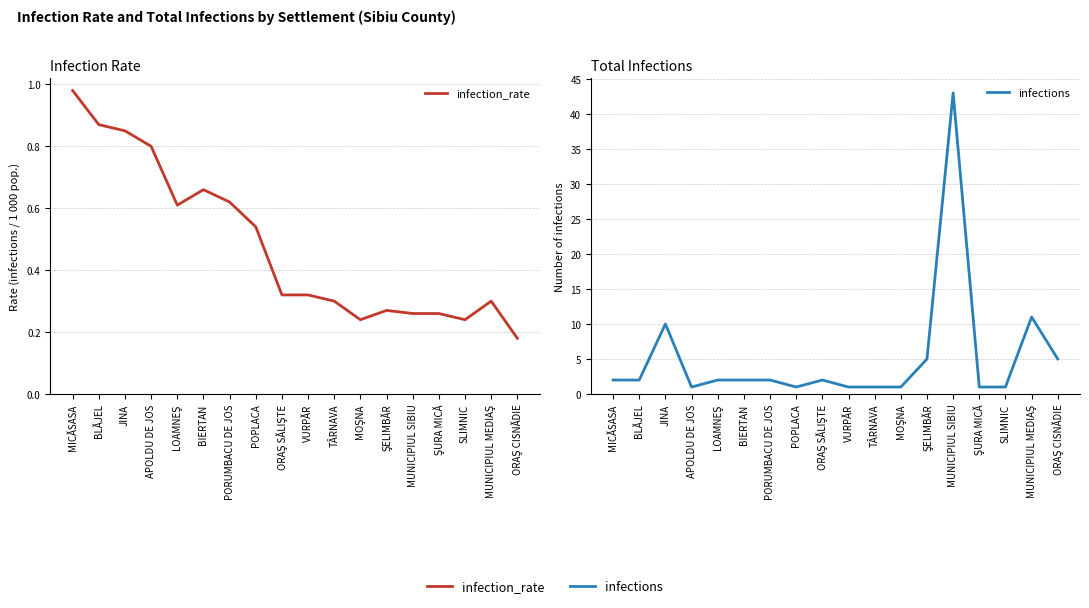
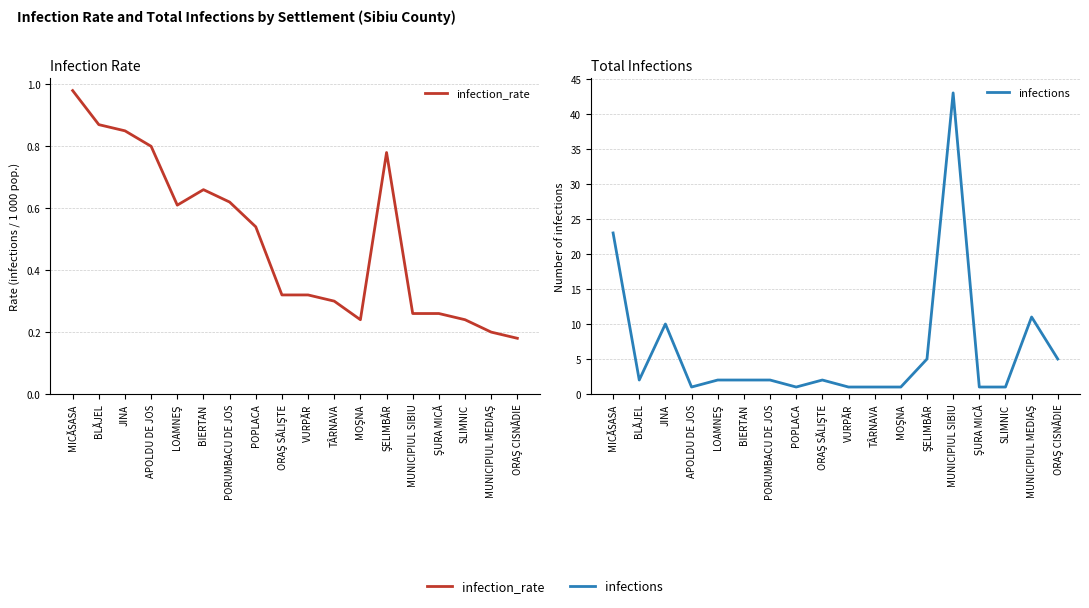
  {
    "Infection Rate": {
      "MICĂSASA": 0.98,
      "BLĂJEL": 0.87,
      "JINA": 0.85,
      "APOLDU DE JOS": 0.80,
      "LOAMNEŞ": 0.61,
      "BIERTAN": 0.66,
      "PORUMBACU DE JOS": 0.62,
      "POPLACA": 0.54,
      "ORAŞ SĂLIŞTE": 0.32,
      "VURPĂR": 0.32,
      "TÂRNAVA": 0.30,
      "MOŞNA": 0.24,
-     "ŞELIMBĂR": 0.27,
+     "ŞELIMBĂR": 0.78,
      "MUNICIPIUL SIBIU": 0.26,
      "ŞURA MICĂ": 0.26,
      "SLIMNIC": 0.24,
-     "MUNICIPIUL MEDIAŞ": 0.3,
+     "MUNICIPIUL MEDIAŞ": 0.2,
      "ORAŞ CISNĂDIE": 0.18
    },
    "Total Infections": {
-     "MICĂSASA": 2,
+     "MICĂSASA": 23,
      "BLĂJEL": 2,
      "JINA": 10,
      "APOLDU DE JOS": 1,
      "LOAMNEŞ": 2,
      "BIERTAN": 2,
      "PORUMBACU DE JOS": 2,
      "POPLACA": 1,
      "ORAŞ SĂLIŞTE": 2,
      "VURPĂR": 1,
      "TÂRNAVA": 1,
      "MOŞNA": 1,
      "ŞELIMBĂR": 5,
      "MUNICIPIUL SIBIU": 43,
      "ŞURA MICĂ": 1,
      "SLIMNIC": 1,
      "MUNICIPIUL MEDIAŞ": 11,
      "ORAŞ CISNĂDIE": 5
    }
  }
